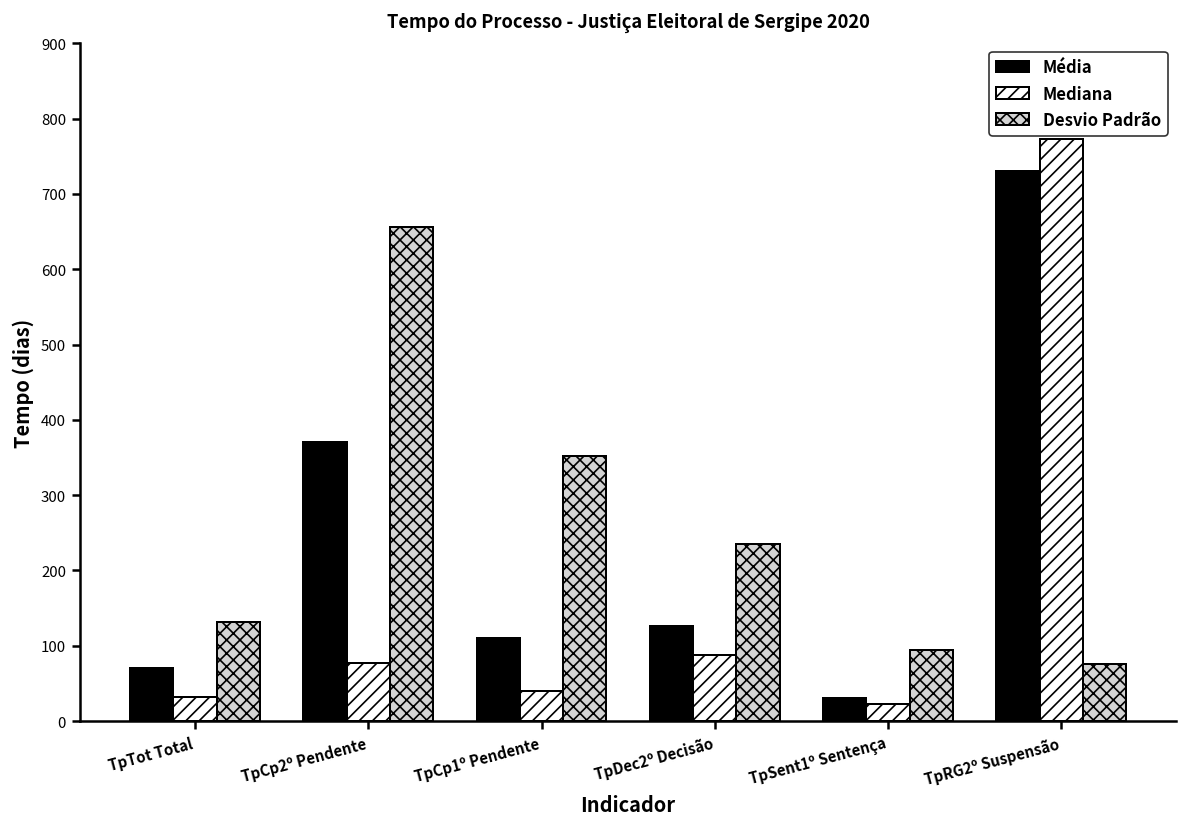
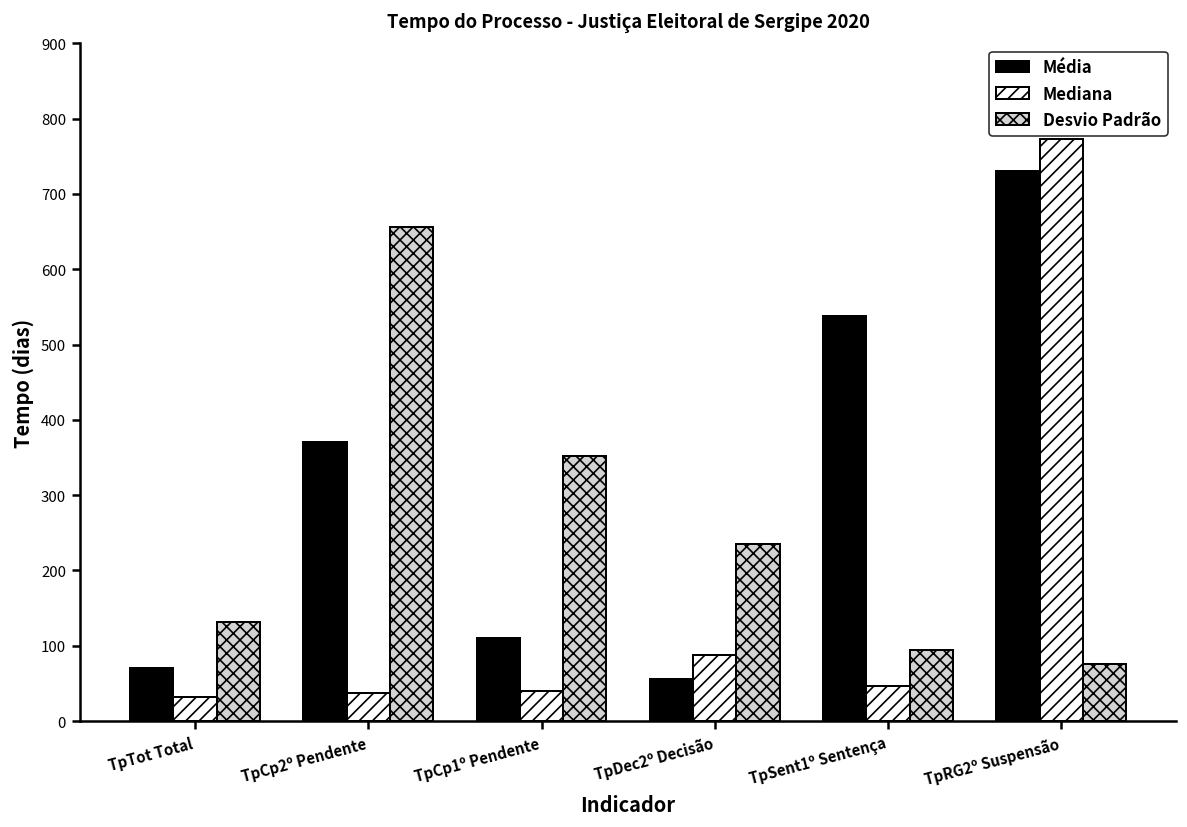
  {
    "Média": {
      "TpTot Total": 70,
      "TpCp2º Pendente": 370,
      "TpCp1º Pendente": 110,
-     "TpDec2º Decisão": 130,
-     "TpSent1º Sentença": 30,
+     "TpDec2º Decisão": 60,
+     "TpSent1º Sentença": 540,
      "TpRG2º Suspensão": 730
    },
    "Mediana": {
      "TpTot Total": 30,
-     "TpCp2º Pendente": 80,
+     "TpCp2º Pendente": 40,
      "TpCp1º Pendente": 40,
      "TpDec2º Decisão": 90,
-     "TpSent1º Sentença": 20,
+     "TpSent1º Sentença": 50,
      "TpRG2º Suspensão": 770
    },
    "Desvio Padrão": {
      "TpTot Total": 130,
      "TpCp2º Pendente": 660,
      "TpCp1º Pendente": 350,
      "TpDec2º Decisão": 240,
      "TpSent1º Sentença": 100,
      "TpRG2º Suspensão": 80
    }
  }
